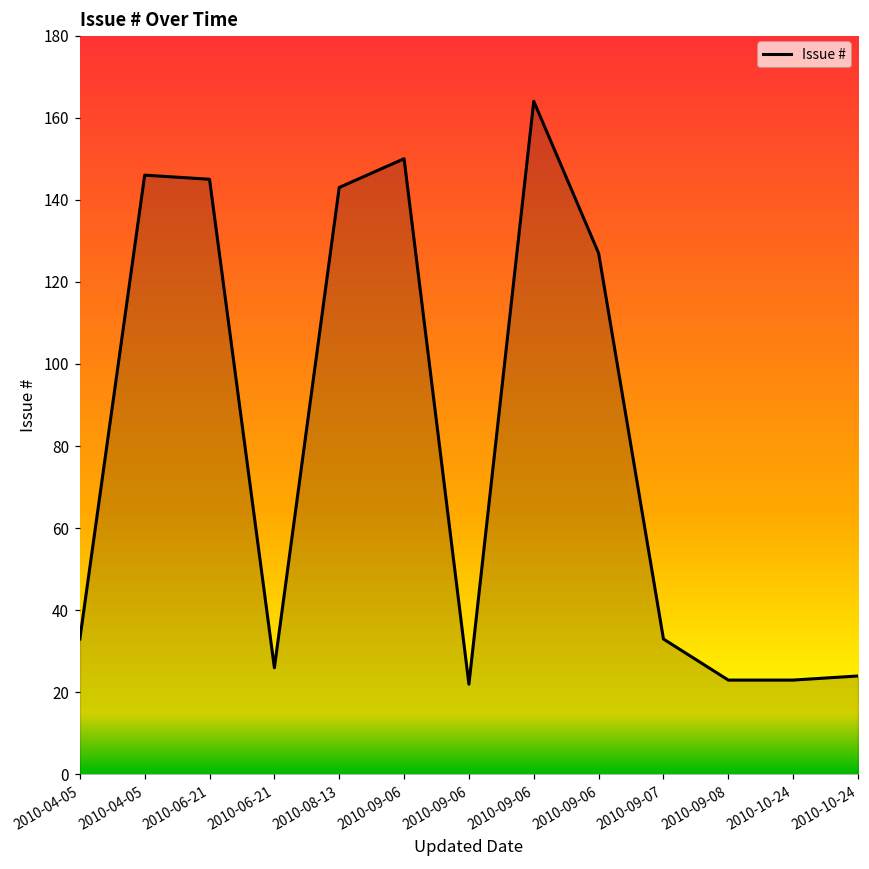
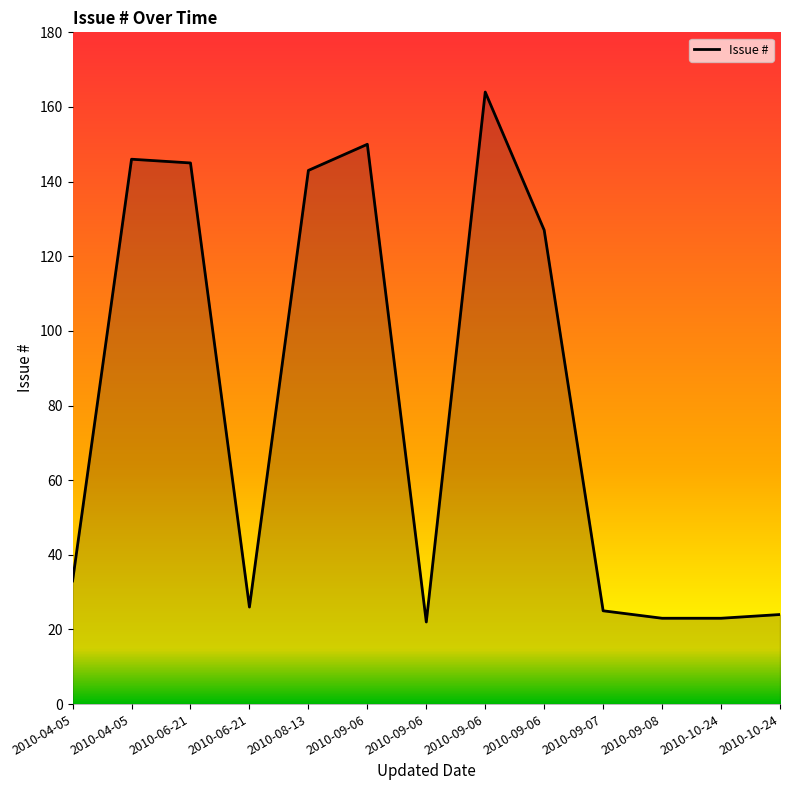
  {
    "2010-08-13": 143,
-   "2010-09-07": 33,
+   "2010-09-07": 25,
    "2010-09-08": 23
  }
